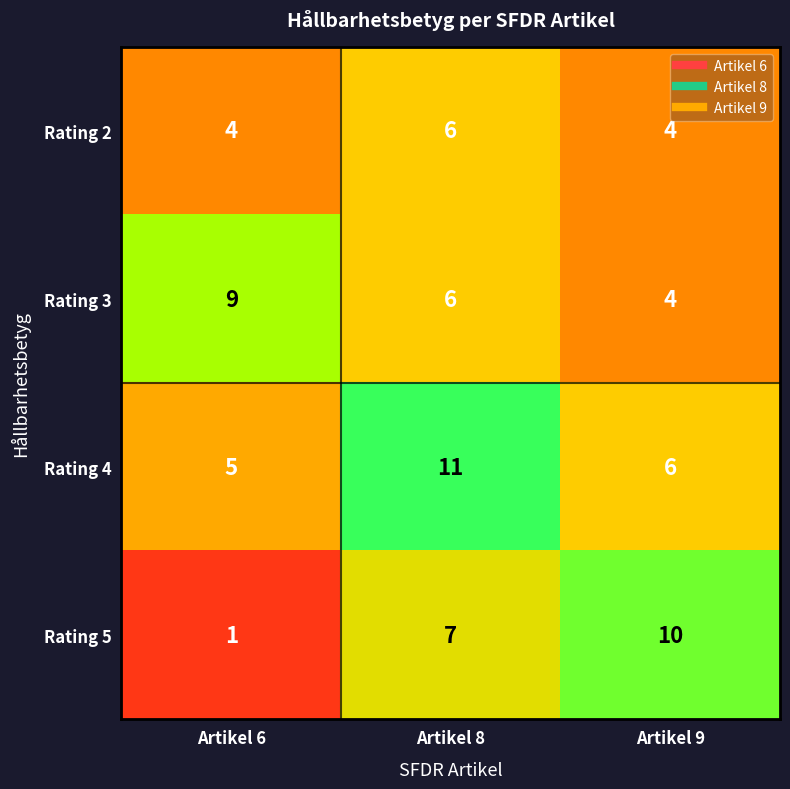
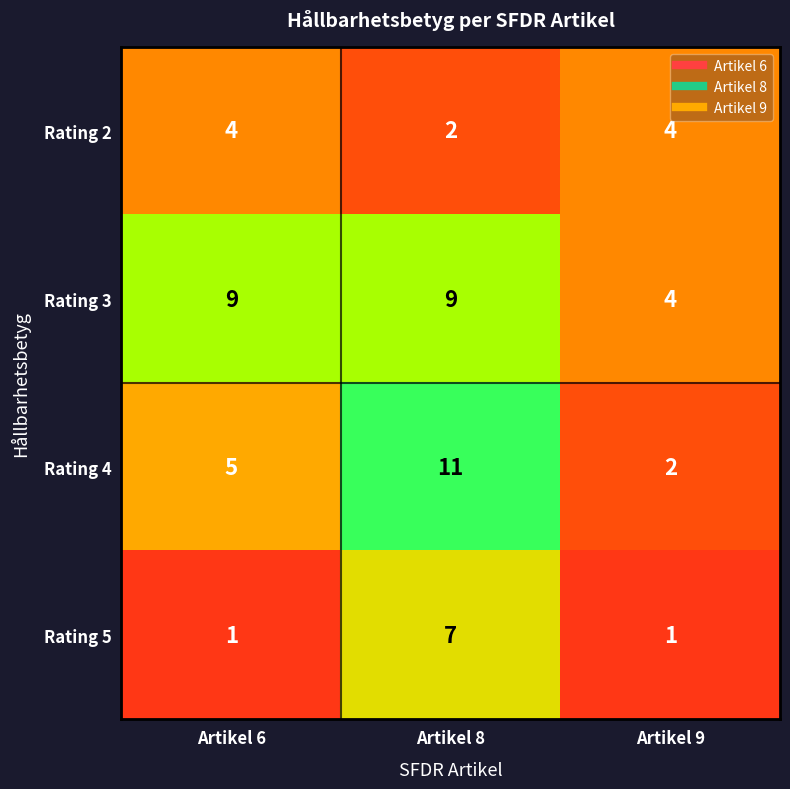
  {
    "Rating 2": {
      "Artikel 6": 4,
-     "Artikel 8": 6
+     "Artikel 8": 2
    },
    "Rating 3": {
      "Artikel 6": 9,
-     "Artikel 8": 6,
+     "Artikel 8": 9,
      "Artikel 9": 4
    },
    "Rating 4": {
      "Artikel 6": 5,
      "Artikel 8": 11,
-     "Artikel 9": 6
+     "Artikel 9": 2
    },
    "Rating 5": {
      "Artikel 6": 1,
      "Artikel 8": 7,
-     "Artikel 9": 10
+     "Artikel 9": 1
    }
  }
